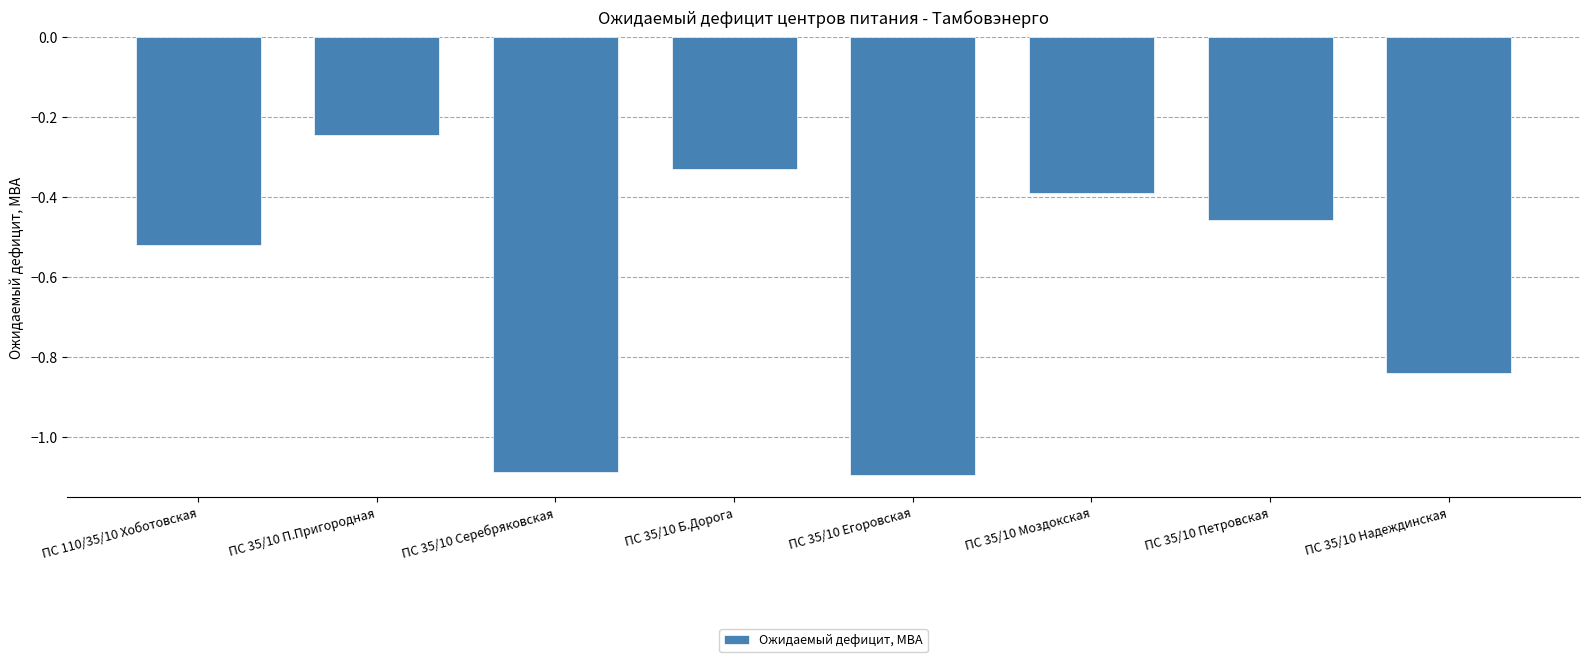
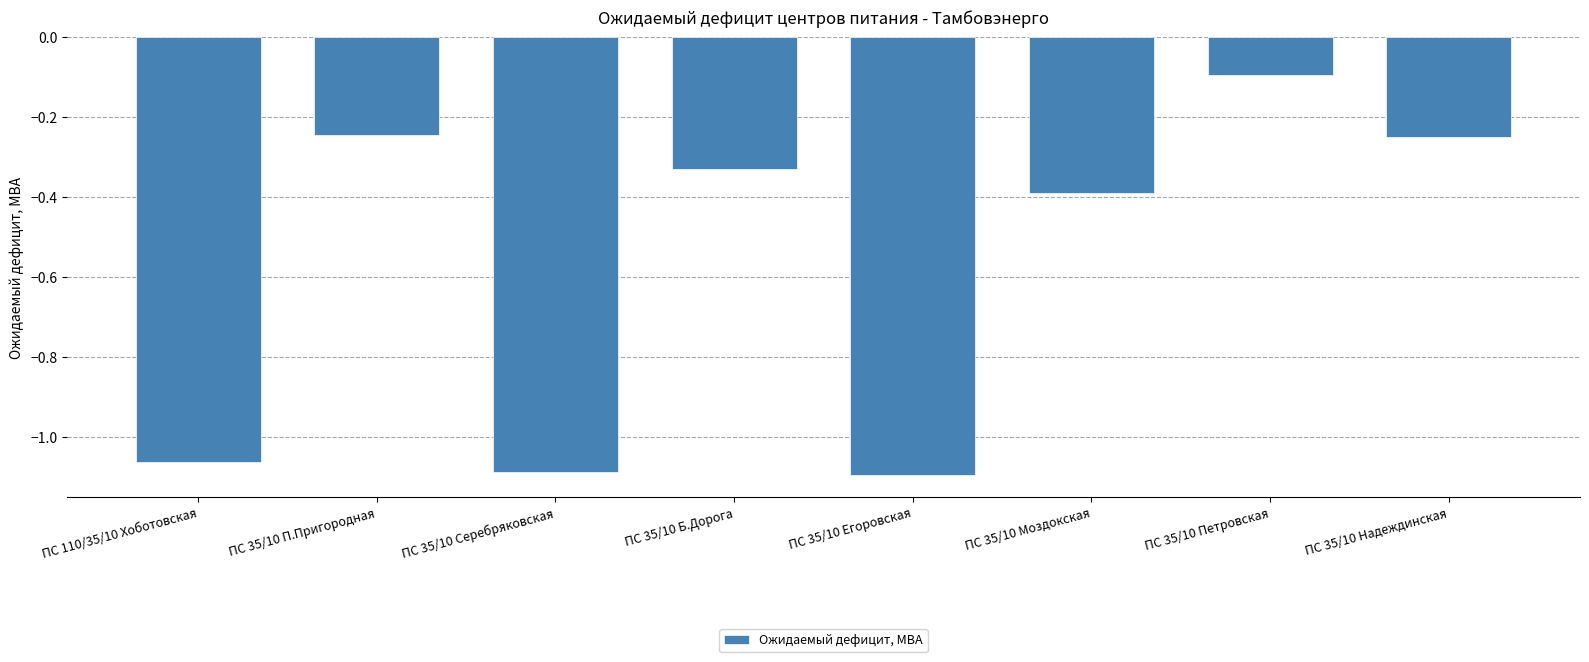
  {
-   "ПС 110/35/10 Хоботовская": -0.52,
+   "ПС 110/35/10 Хоботовская": -1.06,
    "ПС 35/10 П.Пригородная": -0.25,
    "ПС 35/10 Серебряковская": -1.09,
    "ПС 35/10 Б.Дорога": -0.33,
    "ПС 35/10 Егоровская": -1.09,
    "ПС 35/10 Моздокская": -0.39,
-   "ПС 35/10 Петровская": -0.46,
-   "ПС 35/10 Надеждинская": -0.84
+   "ПС 35/10 Петровская": -0.09,
+   "ПС 35/10 Надеждинская": -0.25
  }
